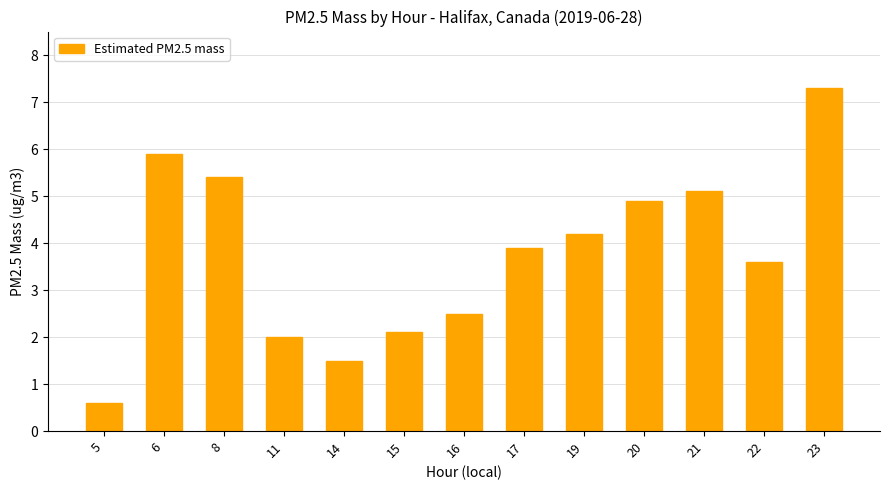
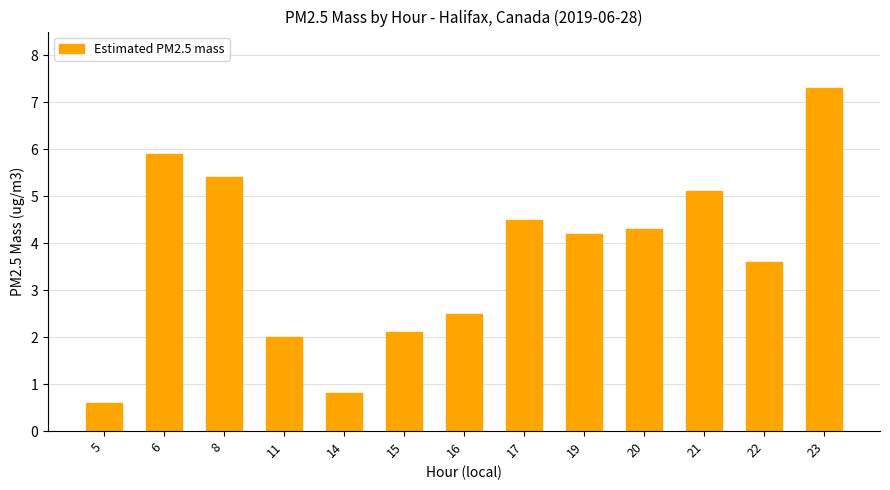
  {
    "5": 0.6,
    "6": 5.9,
    "8": 5.4,
    "11": 2.0,
-   "14": 1.5,
+   "14": 0.8,
    "15": 2.1,
    "16": 2.5,
-   "17": 3.9,
+   "17": 4.5,
    "19": 4.2,
-   "20": 4.9,
+   "20": 4.3,
    "21": 5.1,
    "22": 3.6,
    "23": 7.3
  }
